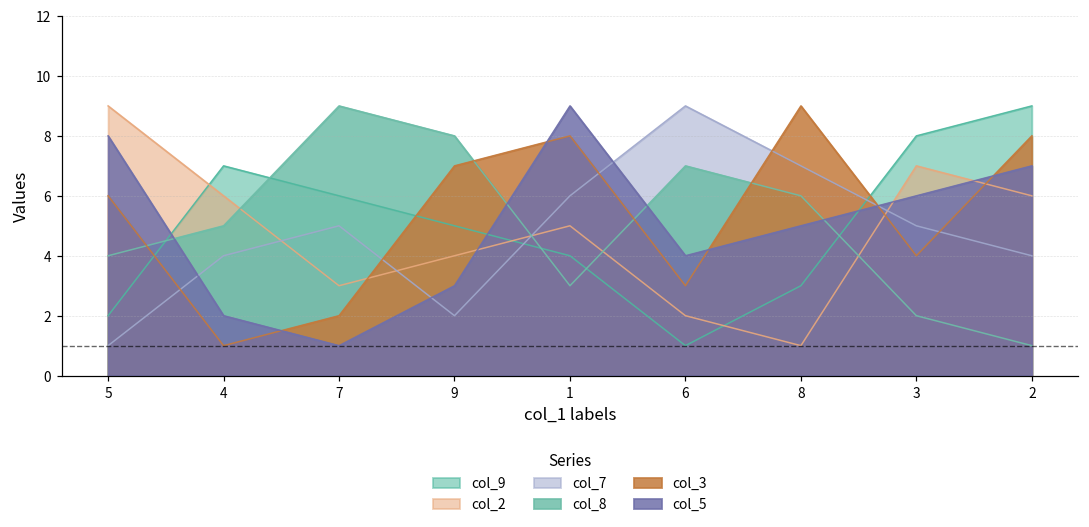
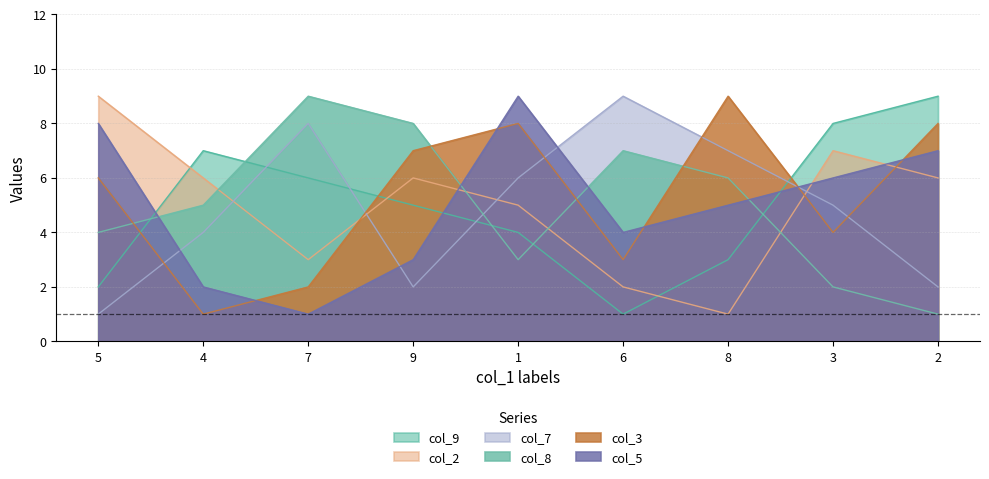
  {
    "col_2": {
      "5": 9,
      "4": 6,
      "7": 3,
-     "9": 4,
+     "9": 6,
      "1": 5,
      "6": 2,
      "8": 1,
      "3": 7,
      "2": 6
    },
    "col_7": {
      "5": 1,
      "4": 4,
-     "7": 5,
+     "7": 8,
      "9": 2,
      "1": 6,
      "6": 9,
      "8": 7,
      "3": 5,
-     "2": 4
+     "2": 2
    },
    "col_3": {
      "5": 6,
      "4": 1,
      "7": 2,
      "9": 7,
      "1": 8,
      "6": 3,
      "8": 9,
      "3": 4,
      "2": 8
    },
    "col_5": {
      "5": 8,
      "4": 2,
      "7": 1,
      "9": 3,
      "1": 9,
      "6": 4,
      "8": 5,
      "3": 6,
      "2": 7
    }
  }
